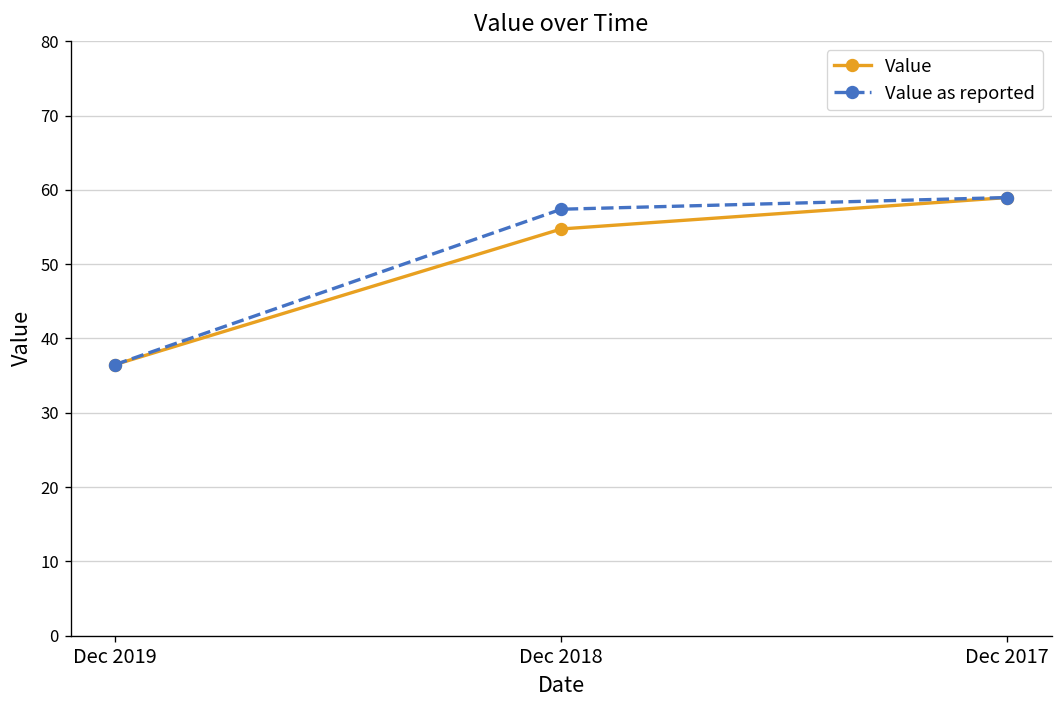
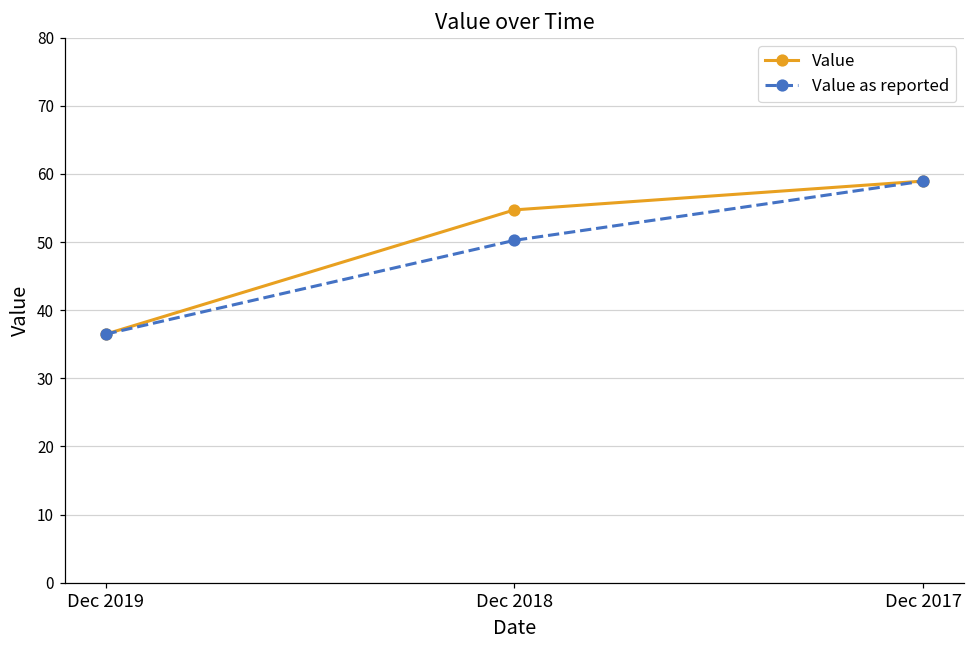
  {
    "Value": {
      "Dec 2018": 55
    },
    "Value as reported": {
-     "Dec 2018": 57
+     "Dec 2018": 50
    }
  }
